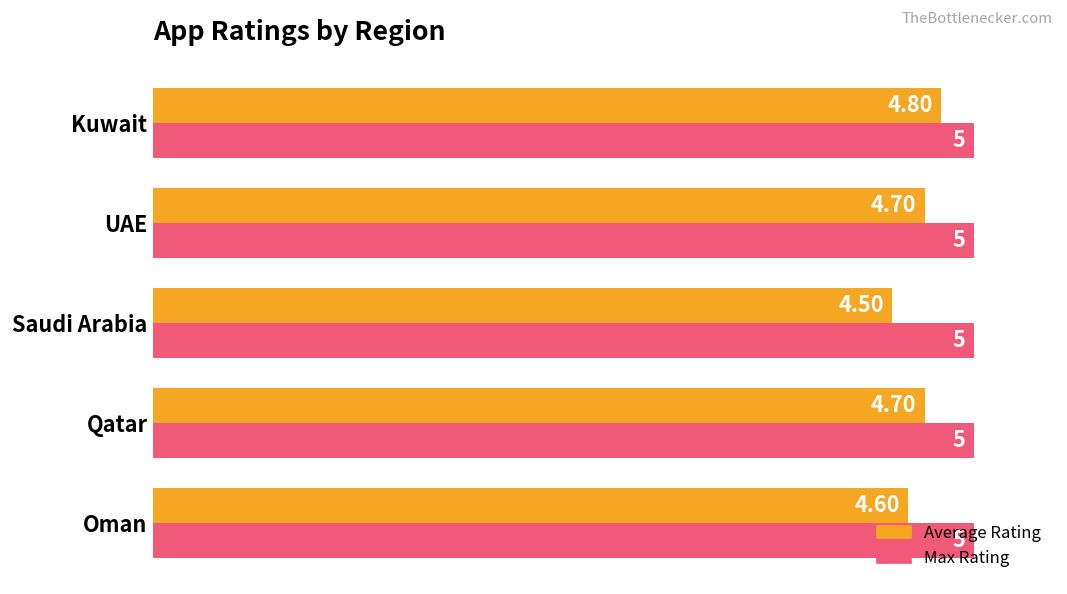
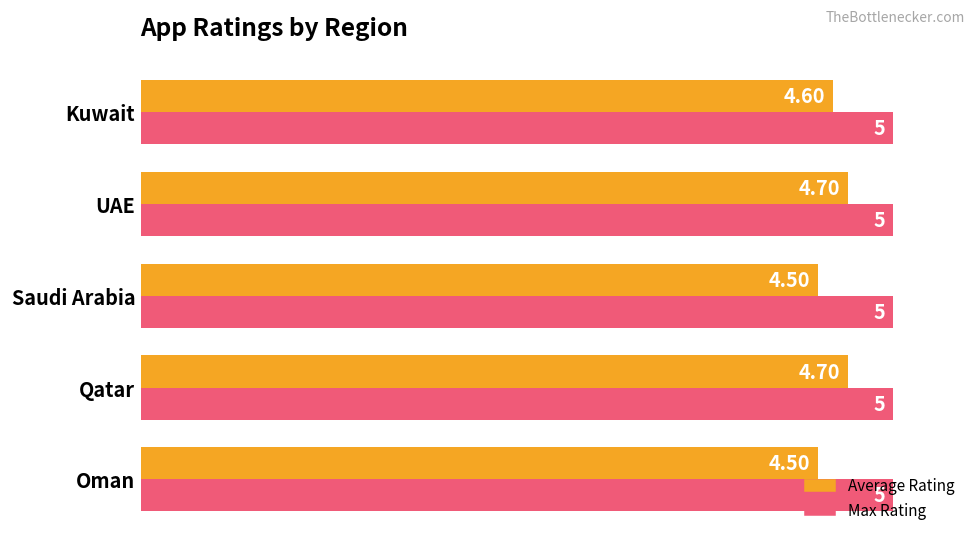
  {
    "Average Rating": {
-     "Kuwait": 4.80,
+     "Kuwait": 4.60,
      "UAE": 4.70,
      "Saudi Arabia": 4.50,
      "Qatar": 4.70,
-     "Oman": 4.60
+     "Oman": 4.50
    },
    "Max Rating": {
      "Kuwait": 5,
      "UAE": 5,
      "Saudi Arabia": 5,
      "Qatar": 5,
      "Oman": 5
    }
  }
